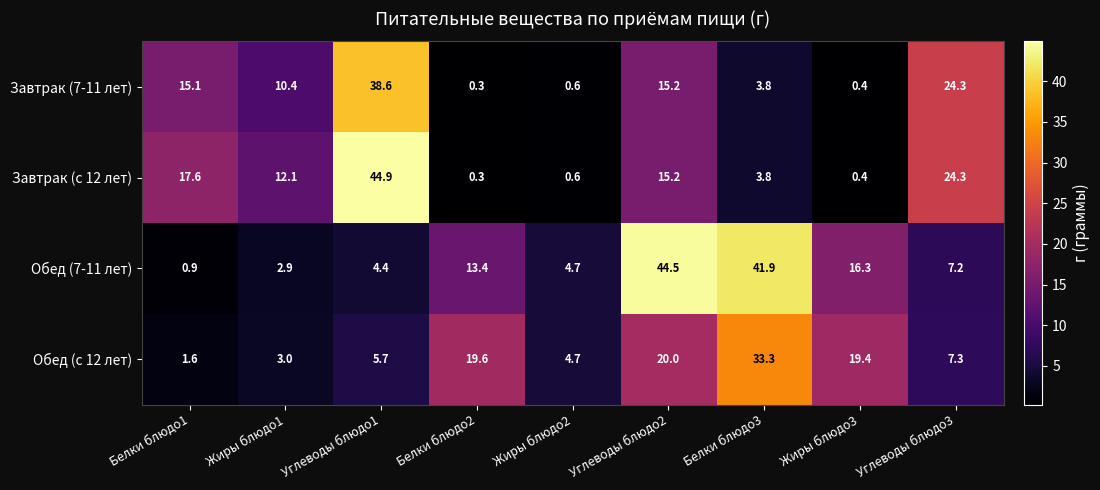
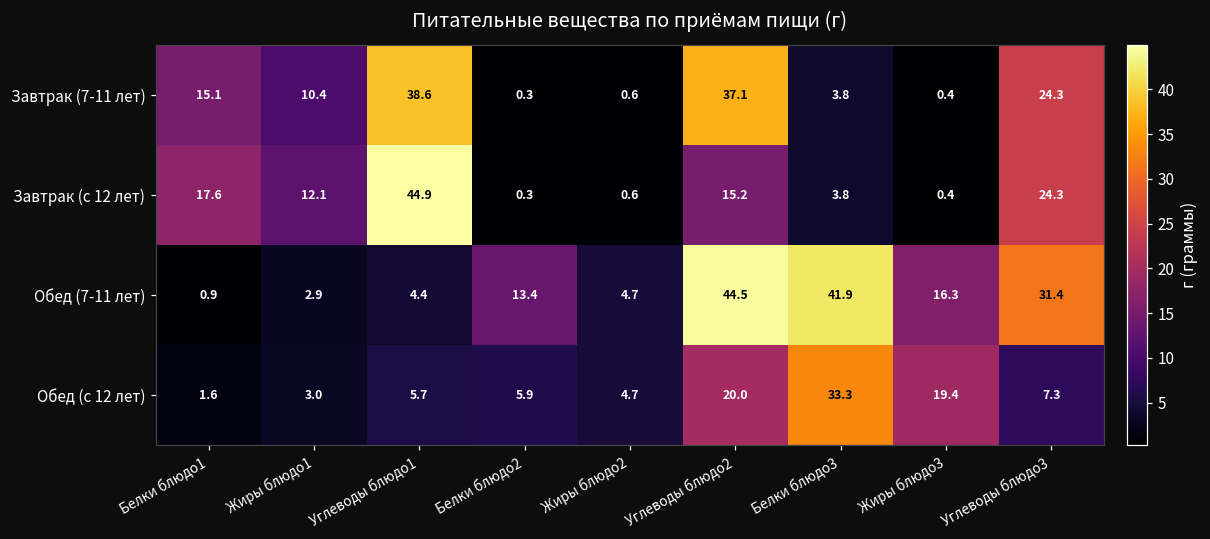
  {
    "Завтрак (7-11 лет)": {
      "Белки блюдо1": 15.1,
      "Жиры блюдо1": 10.4,
      "Углеводы блюдо1": 38.6,
      "Белки блюдо2": 0.3,
      "Жиры блюдо2": 0.6,
-     "Углеводы блюдо2": 15.2,
+     "Углеводы блюдо2": 37.1,
      "Белки блюдо3": 3.8,
      "Жиры блюдо3": 0.4,
      "Углеводы блюдо3": 24.3
    },
    "Завтрак (с 12 лет)": {
      "Белки блюдо1": 17.6,
      "Жиры блюдо1": 12.1,
      "Углеводы блюдо1": 44.9,
      "Белки блюдо2": 0.3,
      "Жиры блюдо2": 0.6,
      "Углеводы блюдо2": 15.2,
      "Белки блюдо3": 3.8,
      "Жиры блюдо3": 0.4,
      "Углеводы блюдо3": 24.3
    },
    "Обед (7-11 лет)": {
      "Белки блюдо1": 0.9,
      "Жиры блюдо1": 2.9,
      "Углеводы блюдо1": 4.4,
      "Белки блюдо2": 13.4,
      "Жиры блюдо2": 4.7,
      "Углеводы блюдо2": 44.5,
      "Белки блюдо3": 41.9,
      "Жиры блюдо3": 16.3,
-     "Углеводы блюдо3": 7.2
+     "Углеводы блюдо3": 31.4
    },
    "Обед (с 12 лет)": {
      "Белки блюдо1": 1.6,
      "Жиры блюдо1": 3.0,
      "Углеводы блюдо1": 5.7,
-     "Белки блюдо2": 19.6,
+     "Белки блюдо2": 5.9,
      "Жиры блюдо2": 4.7,
      "Углеводы блюдо2": 20.0,
      "Белки блюдо3": 33.3,
      "Жиры блюдо3": 19.4,
      "Углеводы блюдо3": 7.3
    }
  }
